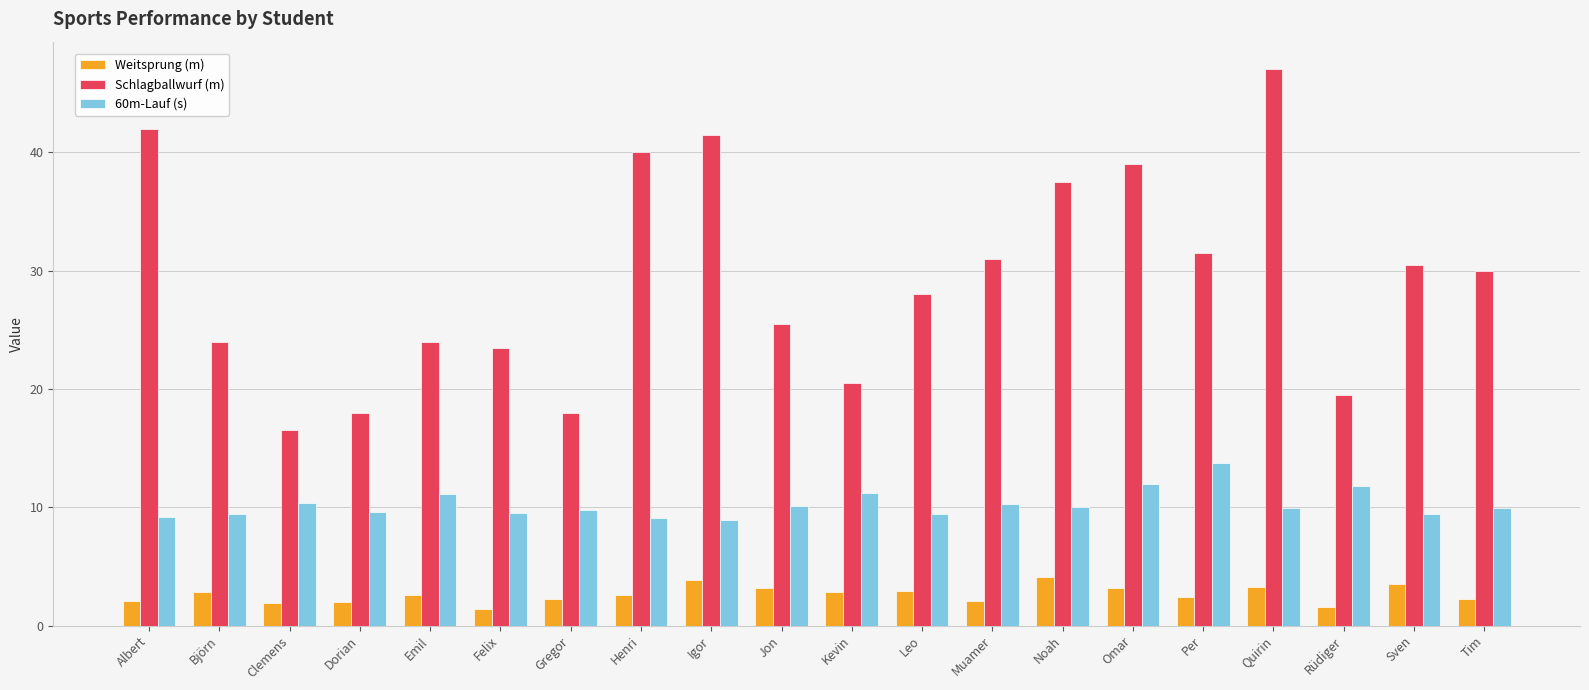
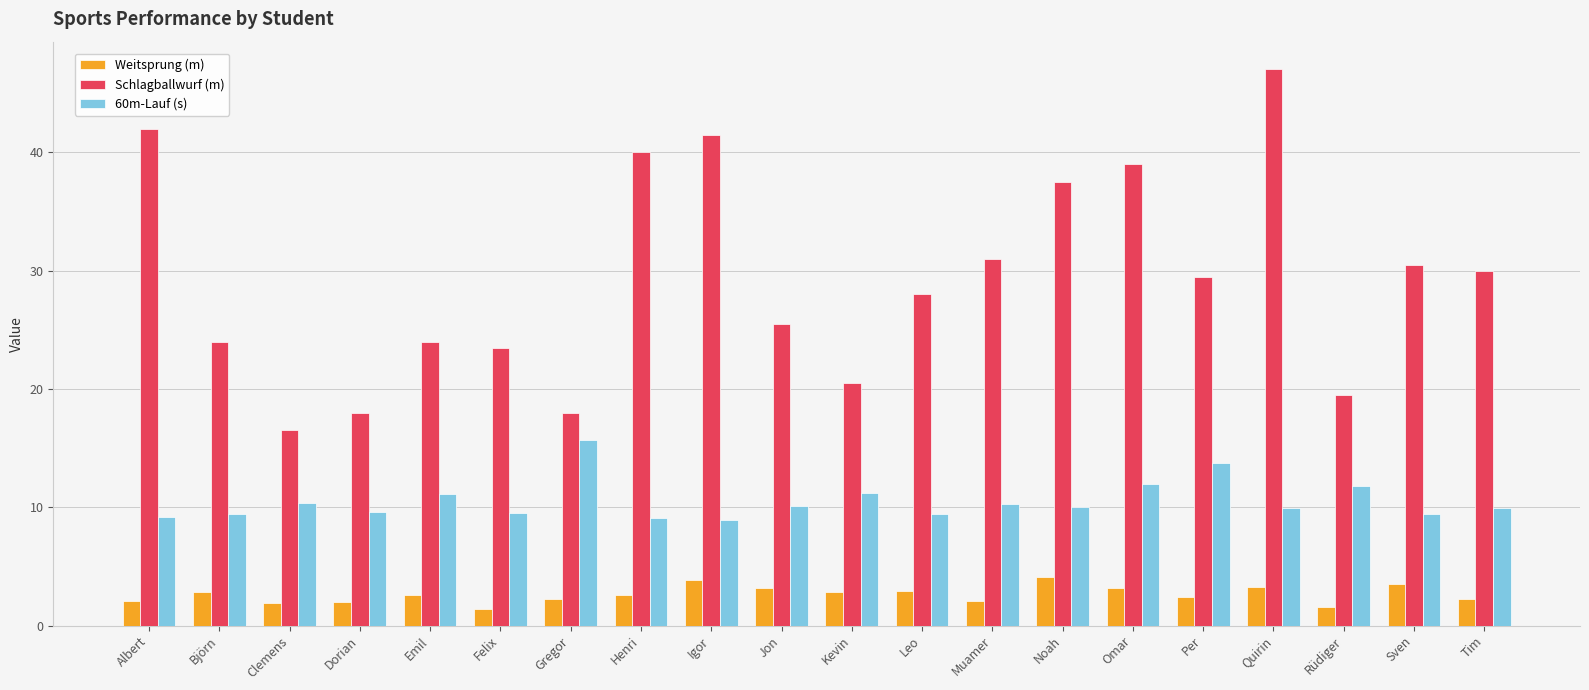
  {
    "Weitsprung (m)": {
      "Albert": 2.1,
      "Björn": 2.8,
      "Clemens": 1.9,
      "Dorian": 2.0,
      "Emil": 2.6,
      "Felix": 1.4,
      "Gregor": 2.2,
      "Henri": 2.6,
      "Igor": 3.8,
      "Jon": 3.2,
      "Kevin": 2.8,
      "Leo": 3.0,
      "Muamer": 2.0,
      "Noah": 4.1,
      "Omar": 3.2,
      "Per": 2.4,
      "Quirin": 3.3,
      "Rüdiger": 1.6,
      "Sven": 3.6,
      "Tim": 2.3
    },
    "Schlagballwurf (m)": {
      "Albert": 42.0,
      "Björn": 24.0,
      "Clemens": 16.5,
      "Dorian": 18.0,
      "Emil": 24.0,
      "Felix": 23.5,
      "Gregor": 18.0,
      "Henri": 40.0,
      "Igor": 41.5,
      "Jon": 25.5,
      "Kevin": 20.5,
      "Leo": 28.0,
      "Muamer": 31.0,
      "Noah": 37.5,
      "Omar": 39.0,
-     "Per": 31.5,
+     "Per": 29.5,
      "Quirin": 47.0,
      "Rüdiger": 19.5,
      "Sven": 30.5,
      "Tim": 30.0
    },
    "60m-Lauf (s)": {
      "Albert": 9.2,
      "Björn": 9.4,
      "Clemens": 10.4,
      "Dorian": 9.6,
      "Emil": 11.1,
      "Felix": 9.5,
-     "Gregor": 9.8,
+     "Gregor": 15.7,
      "Henri": 9.1,
      "Igor": 8.9,
      "Jon": 10.1,
      "Kevin": 11.2,
      "Leo": 9.4,
      "Muamer": 10.3,
      "Noah": 10.0,
      "Omar": 12.0,
      "Per": 13.7,
      "Quirin": 9.9,
      "Rüdiger": 11.8,
      "Sven": 9.4,
      "Tim": 9.9
    }
  }
